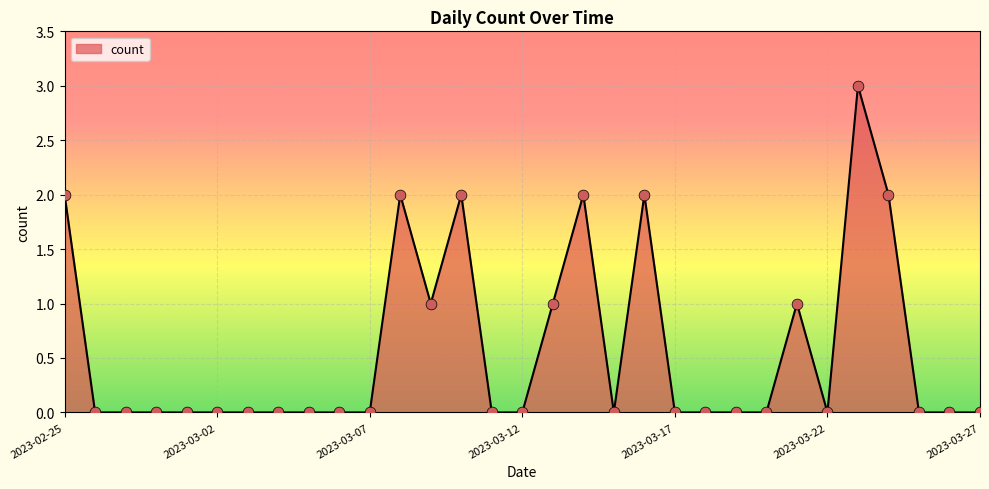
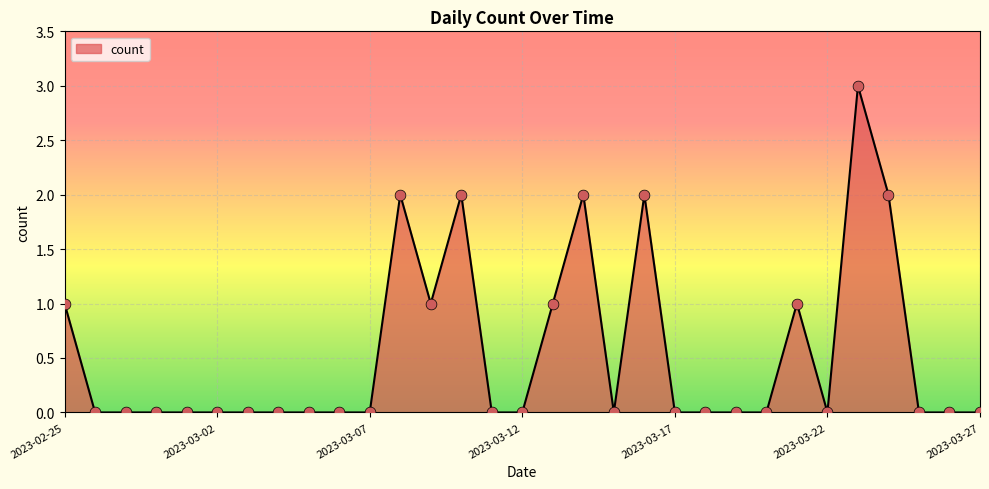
  {
-   "2023-02-25": 2,
+   "2023-02-25": 1,
    "2023-03-02": 0,
    "2023-03-07": 0,
    "2023-03-12": 0,
    "2023-03-17": 0,
    "2023-03-22": 0,
    "2023-03-27": 0
  }
